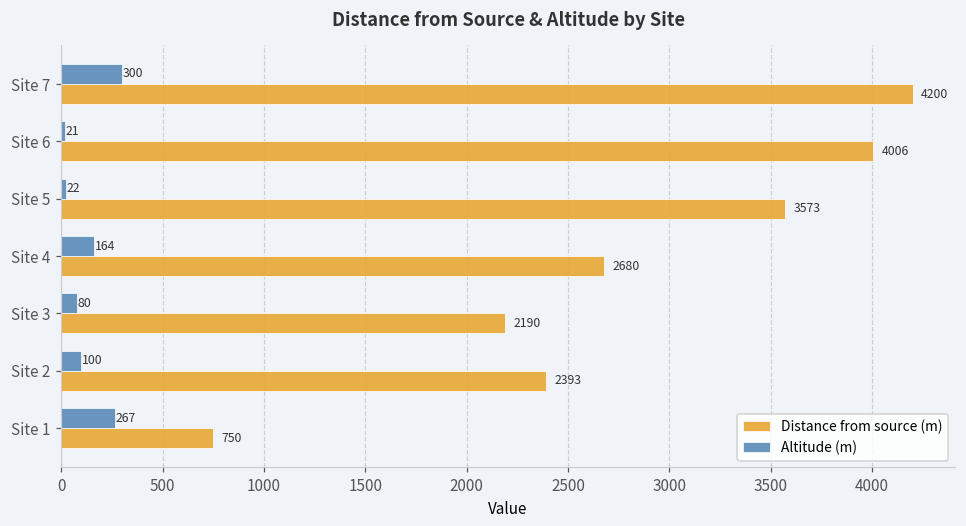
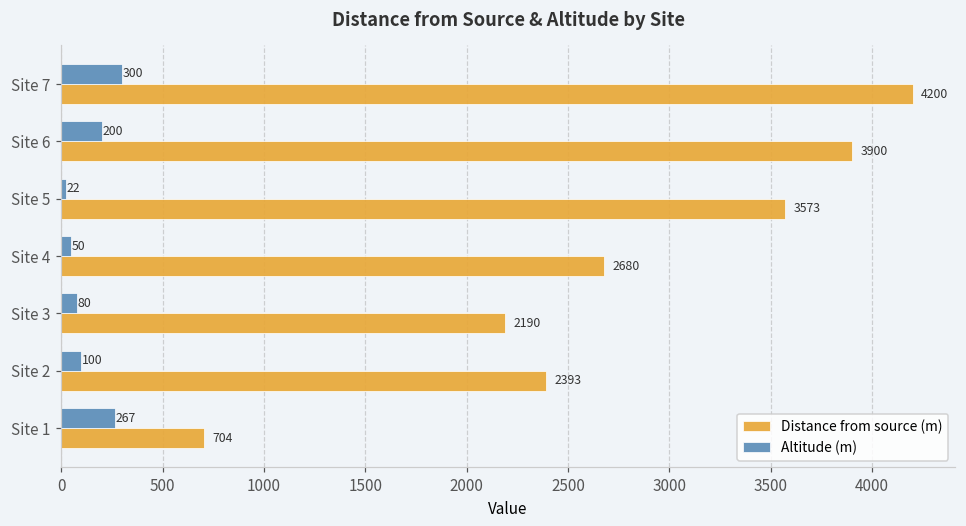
  {
    "Distance from source (m)": {
      "Site 7": 4200,
-     "Site 6": 4006,
+     "Site 6": 3900,
      "Site 5": 3573,
      "Site 4": 2680,
      "Site 3": 2190,
      "Site 2": 2393,
-     "Site 1": 750
+     "Site 1": 704
    },
    "Altitude (m)": {
      "Site 7": 300,
-     "Site 6": 21,
+     "Site 6": 200,
      "Site 5": 22,
-     "Site 4": 164,
+     "Site 4": 50,
      "Site 3": 80,
      "Site 2": 100,
      "Site 1": 267
    }
  }
